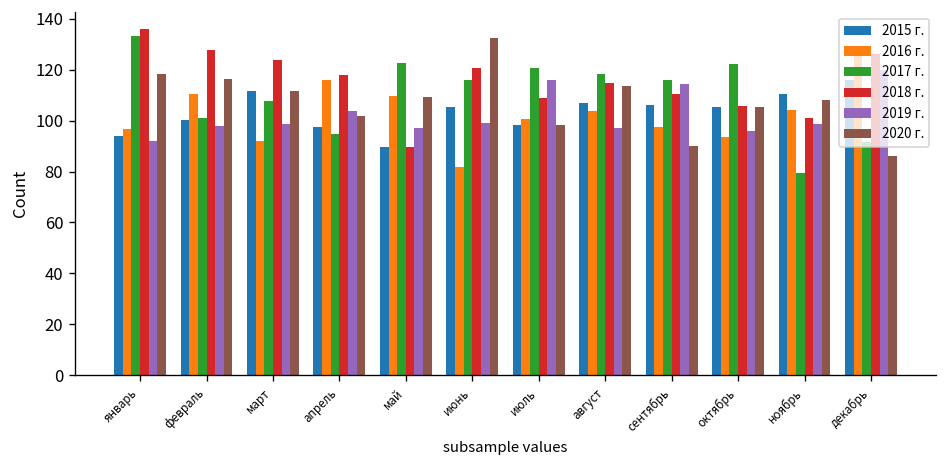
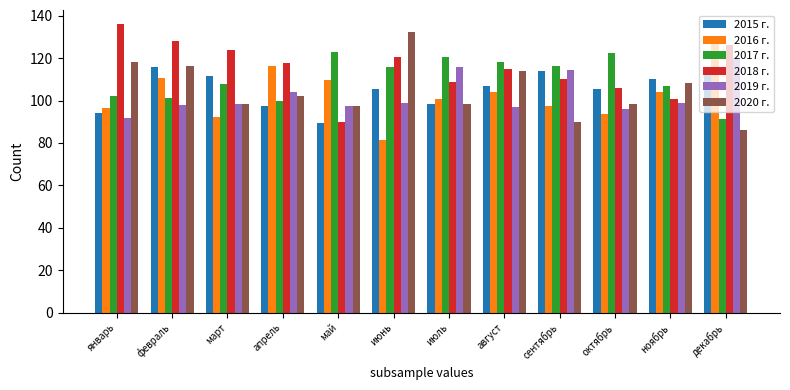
  {
    "2015 г.": {
      "январь": 94,
-     "февраль": 100,
+     "февраль": 116,
      "март": 112,
      "апрель": 98,
      "май": 90,
      "июнь": 105,
      "июль": 98,
      "август": 107,
-     "сентябрь": 106,
+     "сентябрь": 114,
      "октябрь": 106,
      "ноябрь": 110
    },
    "2016 г.": {
      "январь": 97,
      "февраль": 111,
      "март": 92,
      "апрель": 116,
      "май": 110,
      "июнь": 82,
      "июль": 101,
      "август": 104,
      "сентябрь": 98,
      "октябрь": 94,
      "ноябрь": 104
    },
    "2017 г.": {
-     "январь": 133,
+     "январь": 102,
      "февраль": 101,
      "март": 108,
-     "апрель": 95,
+     "апрель": 100,
      "май": 123,
      "июнь": 116,
      "июль": 121,
      "август": 118,
      "сентябрь": 116,
      "октябрь": 122,
-     "ноябрь": 80,
+     "ноябрь": 107,
      "декабрь": 92
    },
    "2018 г.": {
      "январь": 136,
      "февраль": 128,
      "март": 124,
      "апрель": 118,
      "май": 90,
      "июнь": 121,
      "июль": 109,
      "август": 115,
      "сентябрь": 110,
      "октябрь": 106,
      "ноябрь": 101
    },
    "2019 г.": {
      "январь": 92,
      "февраль": 98,
      "март": 99,
      "апрель": 104,
      "май": 97,
      "июнь": 99,
      "июль": 116,
      "август": 97,
      "сентябрь": 114,
      "октябрь": 96,
      "ноябрь": 99
    },
    "2020 г.": {
      "январь": 118,
      "февраль": 116,
-     "март": 112,
+     "март": 98,
      "апрель": 102,
-     "май": 109,
+     "май": 98,
      "июнь": 133,
      "июль": 98,
      "август": 114,
      "сентябрь": 90,
-     "октябрь": 105,
+     "октябрь": 98,
      "ноябрь": 108,
      "декабрь": 86
    }
  }
